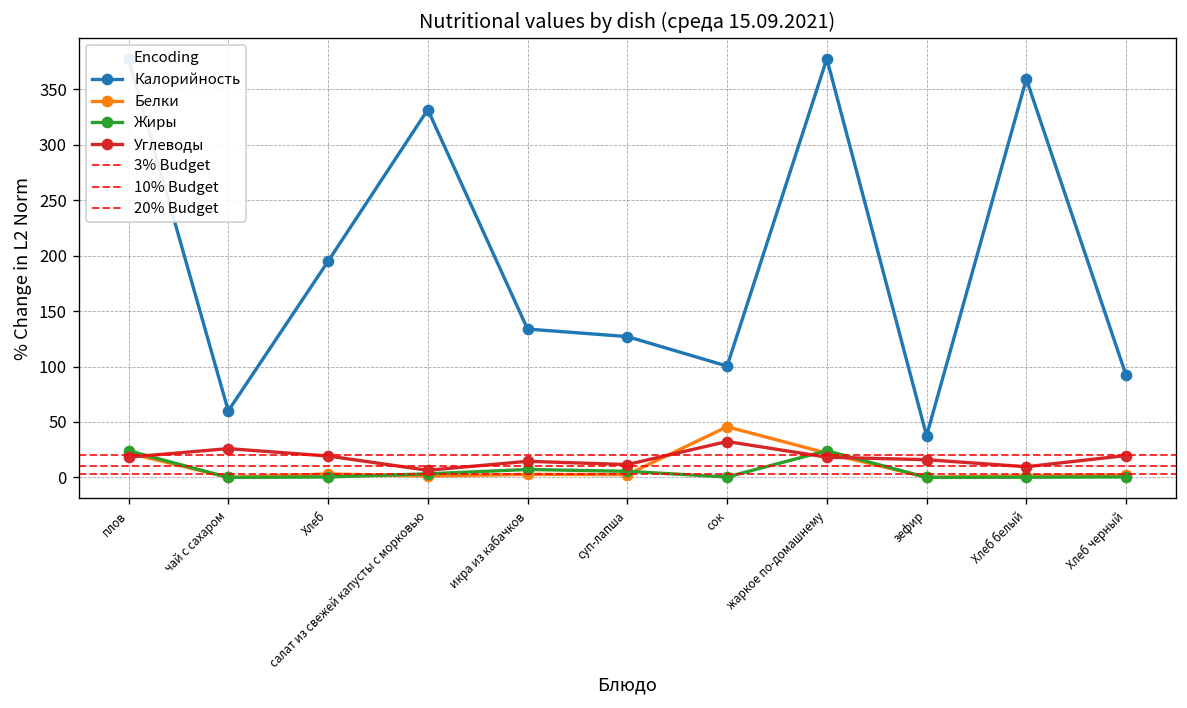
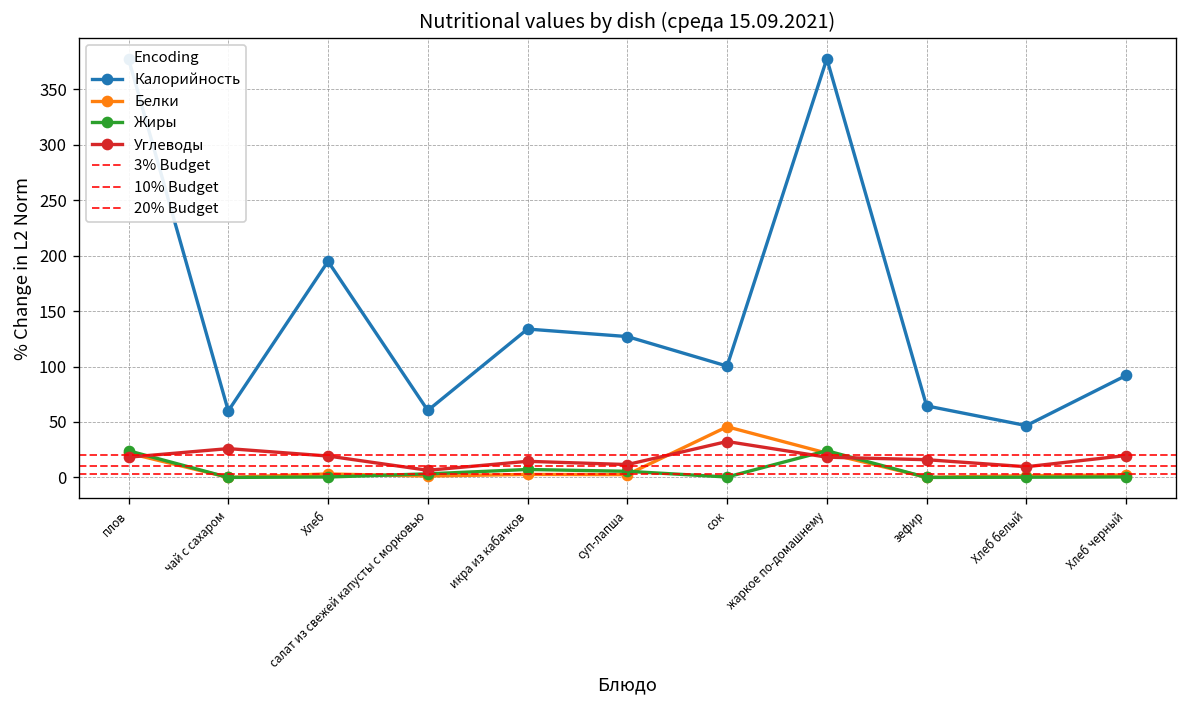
  {
    "Калорийность": {
      "чай с сахаром": 60,
      "Хлеб": 190,
-     "салат из свежей капусты с морковью": 330,
+     "салат из свежей капусты с морковью": 60,
      "икра из кабачков": 130,
      "суп-лапша": 130,
      "сок": 100,
      "жаркое по-домашнему": 380,
-     "зефир": 40,
-     "Хлеб белый": 360,
+     "зефир": 60,
+     "Хлеб белый": 50,
      "Хлеб черный": 90
    },
    "Белки": {
      "икра из кабачков": 0,
      "суп-лапша": 0,
      "сок": 50
    },
    "Жиры": {
      "икра из кабачков": 10,
      "суп-лапша": 10,
      "сок": 0
    },
    "Углеводы": {
      "плов": 20,
      "чай с сахаром": 30,
      "Хлеб": 20,
      "салат из свежей капусты с морковью": 10,
      "икра из кабачков": 10,
      "суп-лапша": 10,
      "сок": 30,
      "жаркое по-домашнему": 20,
      "зефир": 20,
      "Хлеб белый": 10,
      "Хлеб черный": 20
    }
  }
